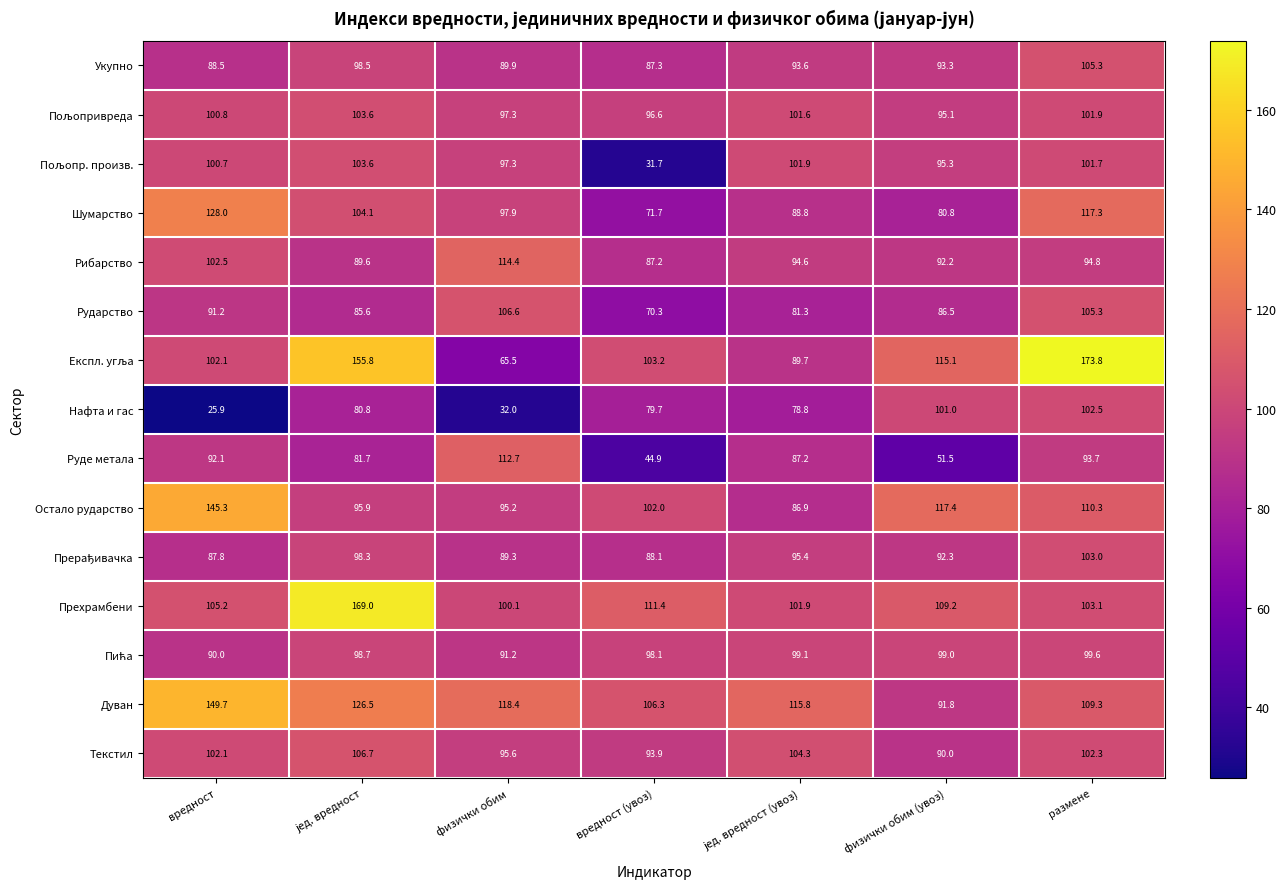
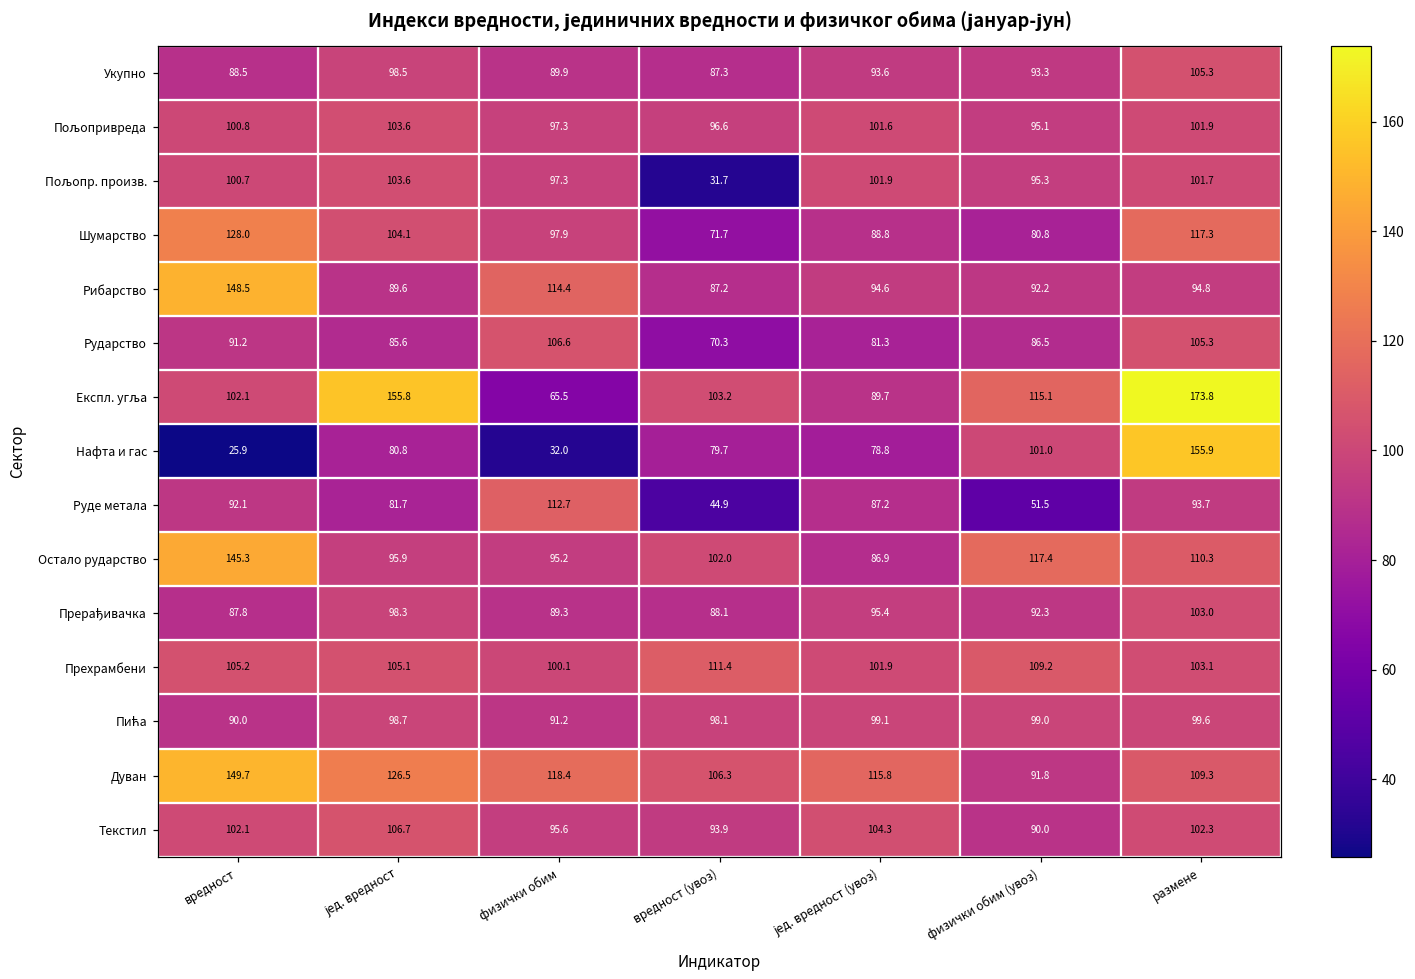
  {
    "Укупно": {
      "вредност": 88.5,
      "јед. вредност": 98.5,
      "физички обим": 89.9,
      "вредност (увоз)": 87.3,
      "јед. вредност (увоз)": 93.6,
      "физички обим (увоз)": 93.3,
      "размене": 105.3
    },
    "Пољопривреда": {
      "вредност": 100.8,
      "јед. вредност": 103.6,
      "физички обим": 97.3,
      "вредност (увоз)": 96.6,
      "јед. вредност (увоз)": 101.6,
      "физички обим (увоз)": 95.1,
      "размене": 101.9
    },
    "Пољопр. произв.": {
      "вредност": 100.7,
      "јед. вредност": 103.6,
      "физички обим": 97.3,
      "вредност (увоз)": 31.7,
      "јед. вредност (увоз)": 101.9,
      "физички обим (увоз)": 95.3,
      "размене": 101.7
    },
    "Шумарство": {
      "вредност": 128.0,
      "јед. вредност": 104.1,
      "физички обим": 97.9,
      "вредност (увоз)": 71.7,
      "јед. вредност (увоз)": 88.8,
      "физички обим (увоз)": 80.8,
      "размене": 117.3
    },
    "Рибарство": {
-     "вредност": 102.5,
+     "вредност": 148.5,
      "јед. вредност": 89.6,
      "физички обим": 114.4,
      "вредност (увоз)": 87.2,
      "јед. вредност (увоз)": 94.6,
      "физички обим (увоз)": 92.2,
      "размене": 94.8
    },
    "Рударство": {
      "вредност": 91.2,
      "јед. вредност": 85.6,
      "физички обим": 106.6,
      "вредност (увоз)": 70.3,
      "јед. вредност (увоз)": 81.3,
      "физички обим (увоз)": 86.5,
      "размене": 105.3
    },
    "Експл. угља": {
      "вредност": 102.1,
      "јед. вредност": 155.8,
      "физички обим": 65.5,
      "вредност (увоз)": 103.2,
      "јед. вредност (увоз)": 89.7,
      "физички обим (увоз)": 115.1,
      "размене": 173.8
    },
    "Нафта и гас": {
      "вредност": 25.9,
      "јед. вредност": 80.8,
      "физички обим": 32.0,
      "вредност (увоз)": 79.7,
      "јед. вредност (увоз)": 78.8,
      "физички обим (увоз)": 101.0,
-     "размене": 102.5
+     "размене": 155.9
    },
    "Руде метала": {
      "вредност": 92.1,
      "јед. вредност": 81.7,
      "физички обим": 112.7,
      "вредност (увоз)": 44.9,
      "јед. вредност (увоз)": 87.2,
      "физички обим (увоз)": 51.5,
      "размене": 93.7
    },
    "Остало рударство": {
      "вредност": 145.3,
      "јед. вредност": 95.9,
      "физички обим": 95.2,
      "вредност (увоз)": 102.0,
      "јед. вредност (увоз)": 86.9,
      "физички обим (увоз)": 117.4,
      "размене": 110.3
    },
    "Прерађивачка": {
      "вредност": 87.8,
      "јед. вредност": 98.3,
      "физички обим": 89.3,
      "вредност (увоз)": 88.1,
      "јед. вредност (увоз)": 95.4,
      "физички обим (увоз)": 92.3,
      "размене": 103.0
    },
    "Прехрамбени": {
      "вредност": 105.2,
-     "јед. вредност": 169.0,
+     "јед. вредност": 105.1,
      "физички обим": 100.1,
      "вредност (увоз)": 111.4,
      "јед. вредност (увоз)": 101.9,
      "физички обим (увоз)": 109.2,
      "размене": 103.1
    },
    "Пића": {
      "вредност": 90.0,
      "јед. вредност": 98.7,
      "физички обим": 91.2,
      "вредност (увоз)": 98.1,
      "јед. вредност (увоз)": 99.1,
      "физички обим (увоз)": 99.0,
      "размене": 99.6
    },
    "Дуван": {
      "вредност": 149.7,
      "јед. вредност": 126.5,
      "физички обим": 118.4,
      "вредност (увоз)": 106.3,
      "јед. вредност (увоз)": 115.8,
      "физички обим (увоз)": 91.8,
      "размене": 109.3
    },
    "Текстил": {
      "вредност": 102.1,
      "јед. вредност": 106.7,
      "физички обим": 95.6,
      "вредност (увоз)": 93.9,
      "јед. вредност (увоз)": 104.3,
      "физички обим (увоз)": 90.0,
      "размене": 102.3
    }
  }
